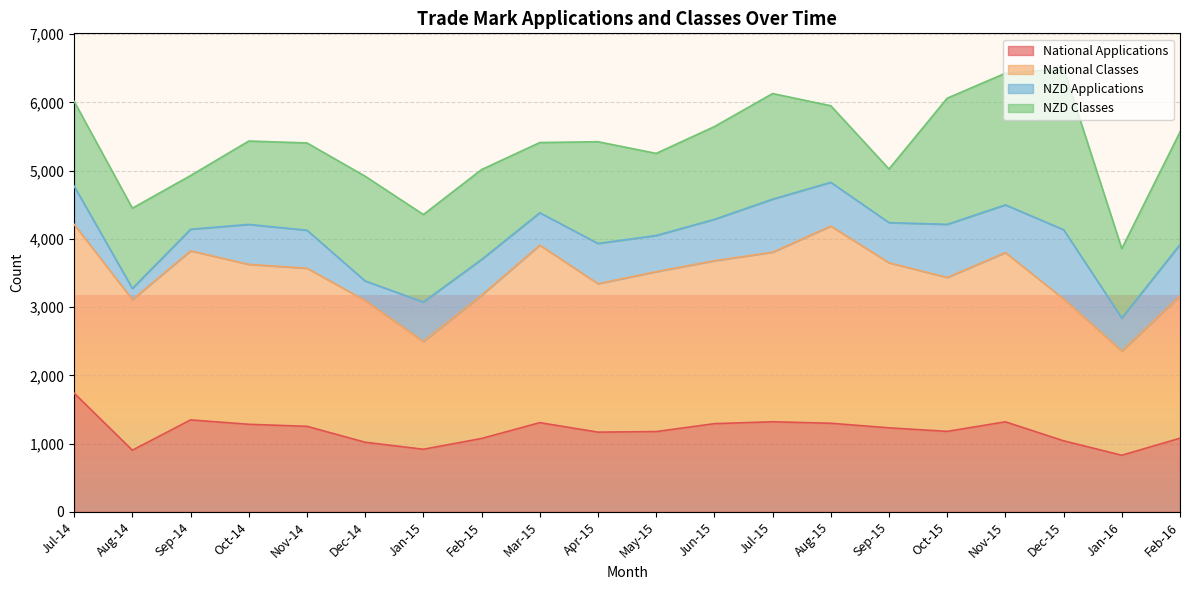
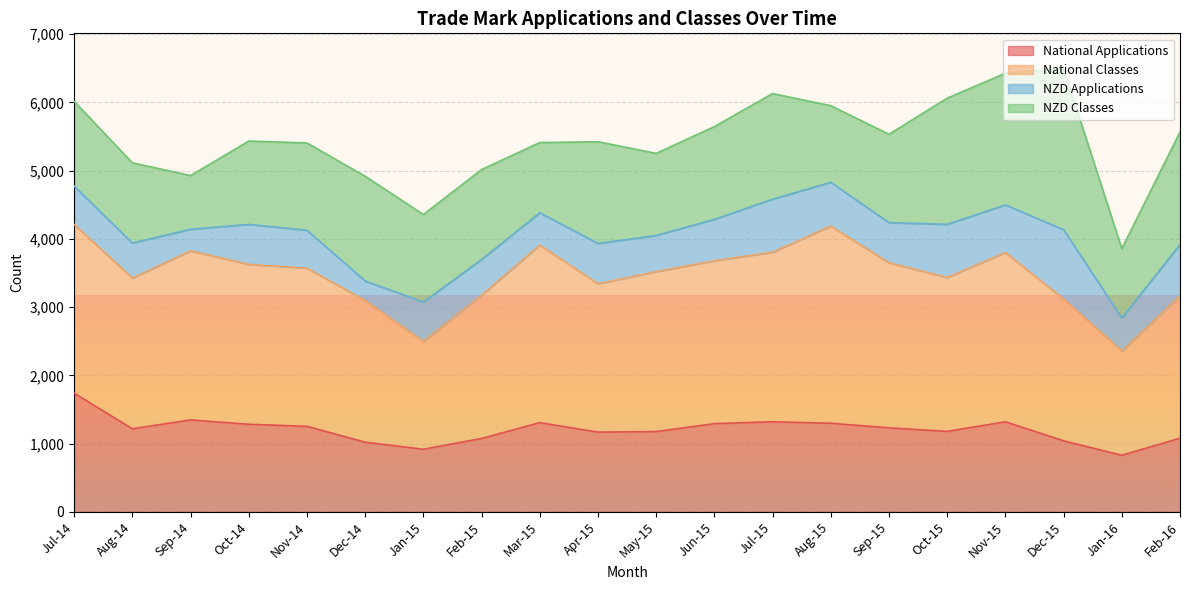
  {
    "National Applications": {
      "Jul-14": "1,700",
-     "Aug-14": "900",
+     "Aug-14": "1,200",
      "Sep-14": "1,300",
      "Oct-14": "1,300",
      "Nov-14": "1,300",
      "Dec-14": "1,000",
      "Jan-15": "900",
      "Feb-15": "1,100",
      "Mar-15": "1,300",
      "Apr-15": "1,200",
      "May-15": "1,200",
      "Jun-15": "1,300",
      "Jul-15": "1,300",
      "Aug-15": "1,300",
      "Sep-15": "1,200",
      "Oct-15": "1,200",
      "Nov-15": "1,300",
      "Dec-15": "1,000",
      "Jan-16": "800",
      "Feb-16": "1,100"
    },
    "National Classes": {
      "Jul-14": "2,500",
      "Aug-14": "2,200",
      "Sep-14": "2,500",
      "Oct-14": "2,300",
      "Nov-14": "2,300",
      "Dec-14": "2,100",
      "Jan-15": "1,600",
      "Feb-15": "2,100",
      "Mar-15": "2,600",
      "Apr-15": "2,200",
      "May-15": "2,300",
      "Jun-15": "2,400",
      "Jul-15": "2,500",
      "Aug-15": "2,900",
      "Sep-15": "2,400",
      "Oct-15": "2,300",
      "Nov-15": "2,500",
      "Dec-15": "2,100",
      "Jan-16": "1,500",
      "Feb-16": "2,100"
    },
    "NZD Applications": {
      "Jul-14": "600",
-     "Aug-14": "200",
+     "Aug-14": "500",
      "Sep-14": "300",
      "Oct-14": "600",
      "Nov-14": "600",
      "Dec-14": "300",
      "Jan-15": "600",
      "Feb-15": "500",
      "Mar-15": "500",
      "Apr-15": "600",
      "May-15": "500",
      "Jun-15": "600",
      "Jul-15": "800",
      "Aug-15": "600",
      "Sep-15": "600",
      "Oct-15": "800",
      "Nov-15": "700",
      "Dec-15": "1,000",
      "Jan-16": "500",
      "Feb-16": "800"
    },
    "NZD Classes": {
      "Jul-14": "1,200",
      "Aug-14": "1,200",
      "Sep-14": "800",
      "Oct-14": "1,200",
      "Nov-14": "1,300",
      "Dec-14": "1,500",
      "Jan-15": "1,300",
      "Feb-15": "1,300",
      "Mar-15": "1,000",
      "Apr-15": "1,500",
      "May-15": "1,200",
      "Jun-15": "1,400",
      "Jul-15": "1,500",
      "Aug-15": "1,100",
-     "Sep-15": "800",
+     "Sep-15": "1,300",
      "Oct-15": "1,800",
      "Jan-16": "1,000",
      "Feb-16": "1,700"
    }
  }
